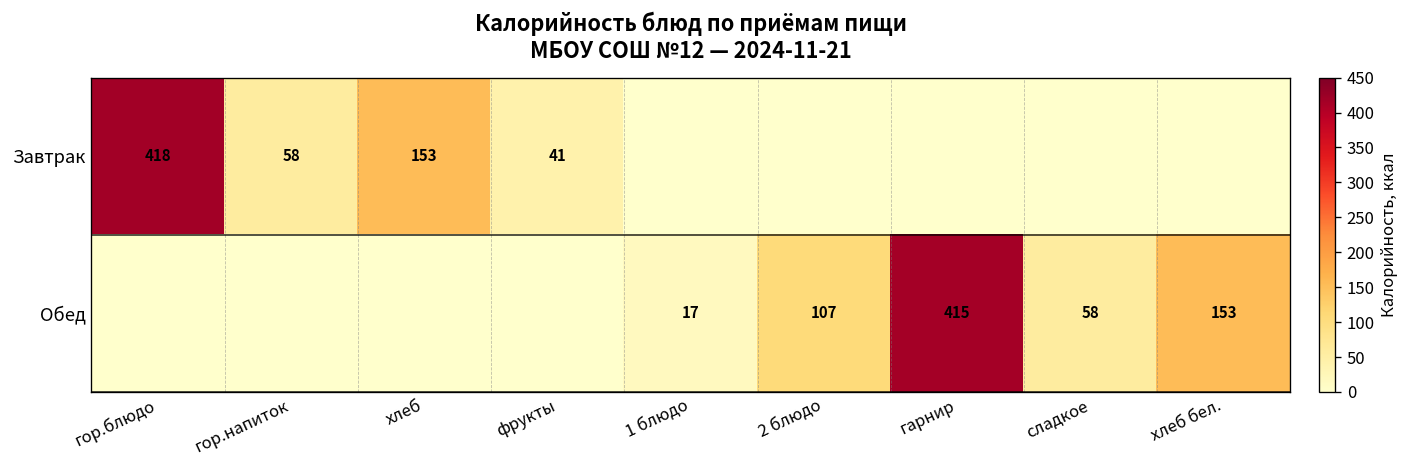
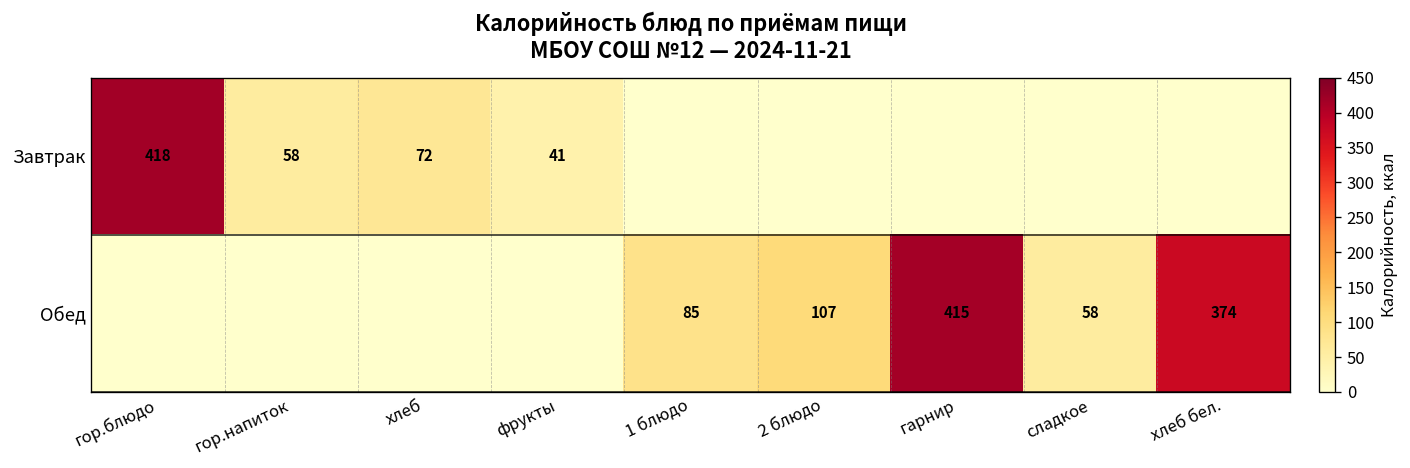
  {
    "Завтрак": {
      "гор.блюдо": 418,
      "гор.напиток": 58,
-     "хлеб": 153,
+     "хлеб": 72,
      "фрукты": 41
    },
    "Обед": {
-     "1 блюдо": 17,
+     "1 блюдо": 85,
      "2 блюдо": 107,
      "гарнир": 415,
      "сладкое": 58,
-     "хлеб бел.": 153
+     "хлеб бел.": 374
    }
  }
